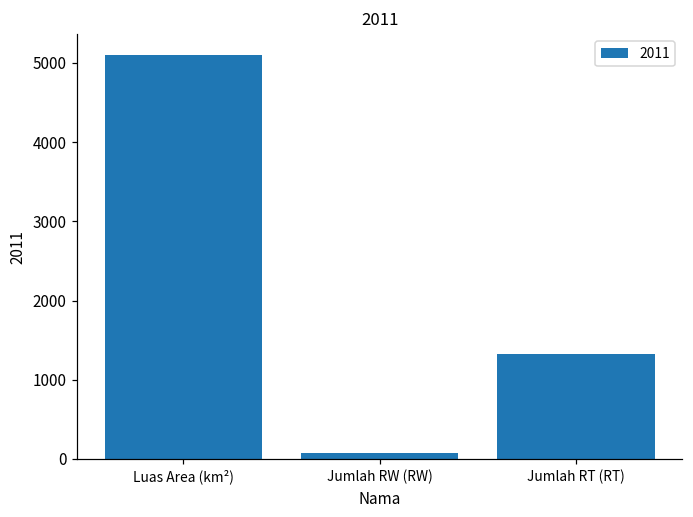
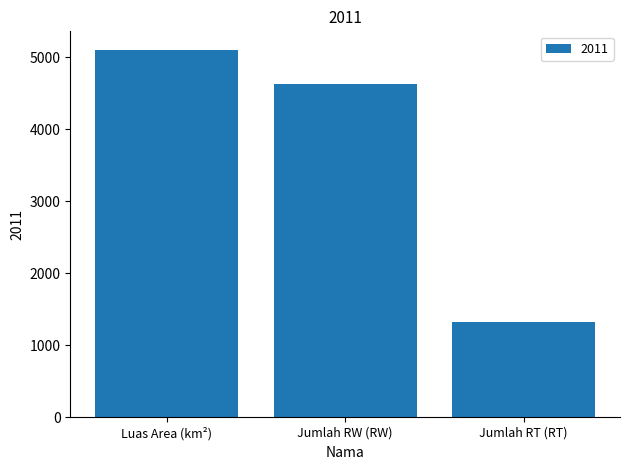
  {
    "Luas Area (km²)": 5100,
-   "Jumlah RW (RW)": 100,
+   "Jumlah RW (RW)": 4600,
    "Jumlah RT (RT)": 1300
  }
